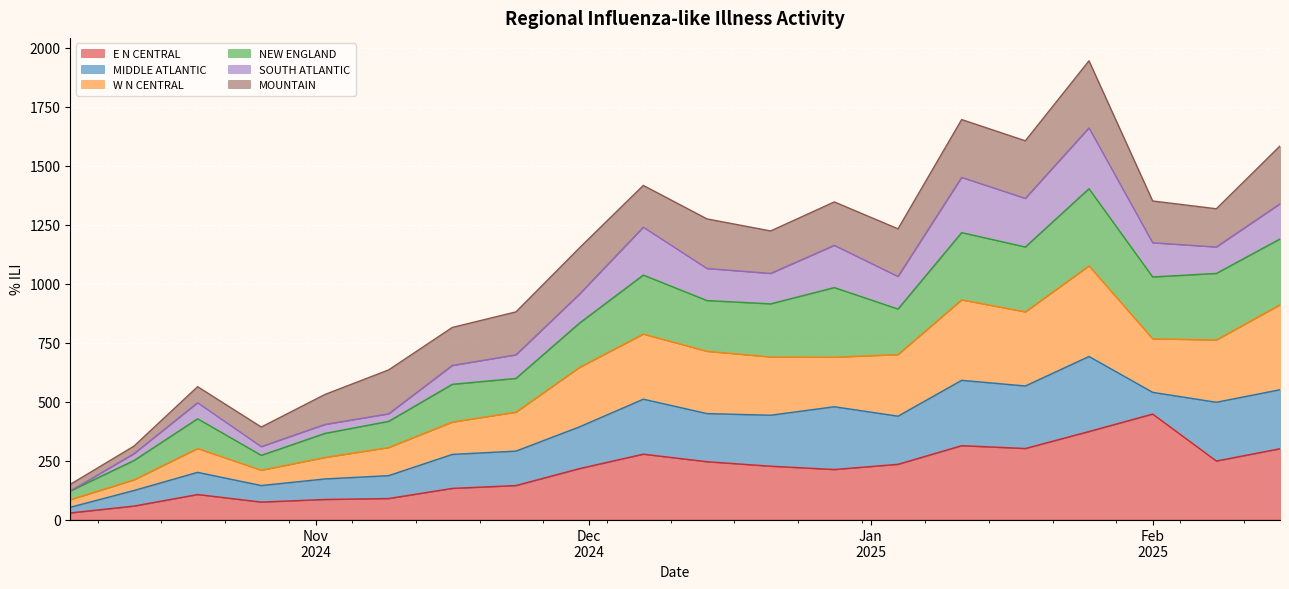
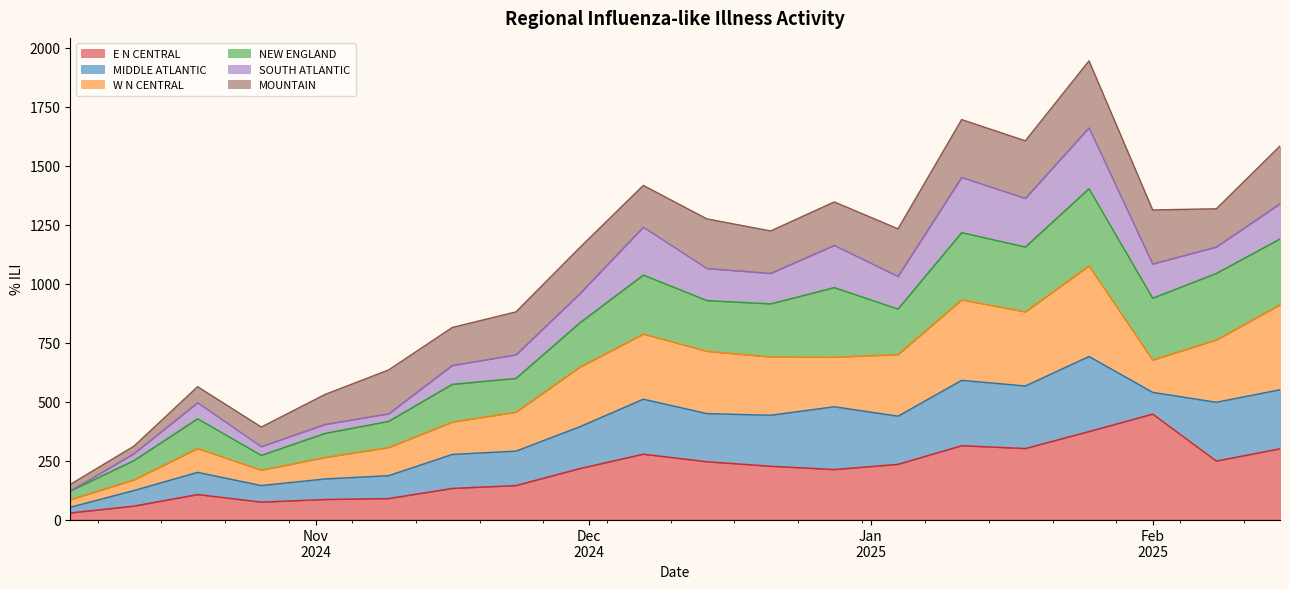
  {
    "E N CENTRAL": {
      "Feb 2025": 450
    },
    "MIDDLE ATLANTIC": {
      "Feb 2025": 90
    },
    "W N CENTRAL": {
-     "Feb 2025": 230
+     "Feb 2025": 140
    },
    "NEW ENGLAND": {
      "Feb 2025": 260
    },
    "SOUTH ATLANTIC": {
      "Feb 2025": 150
    },
    "MOUNTAIN": {
-     "Feb 2025": 180
+     "Feb 2025": 230
    }
  }
